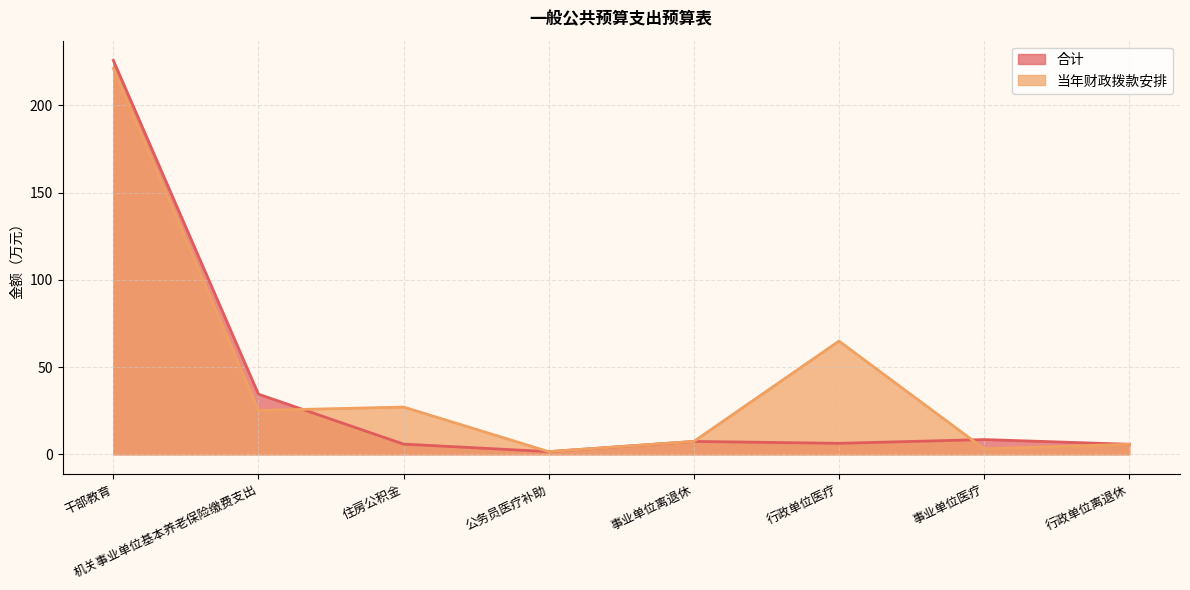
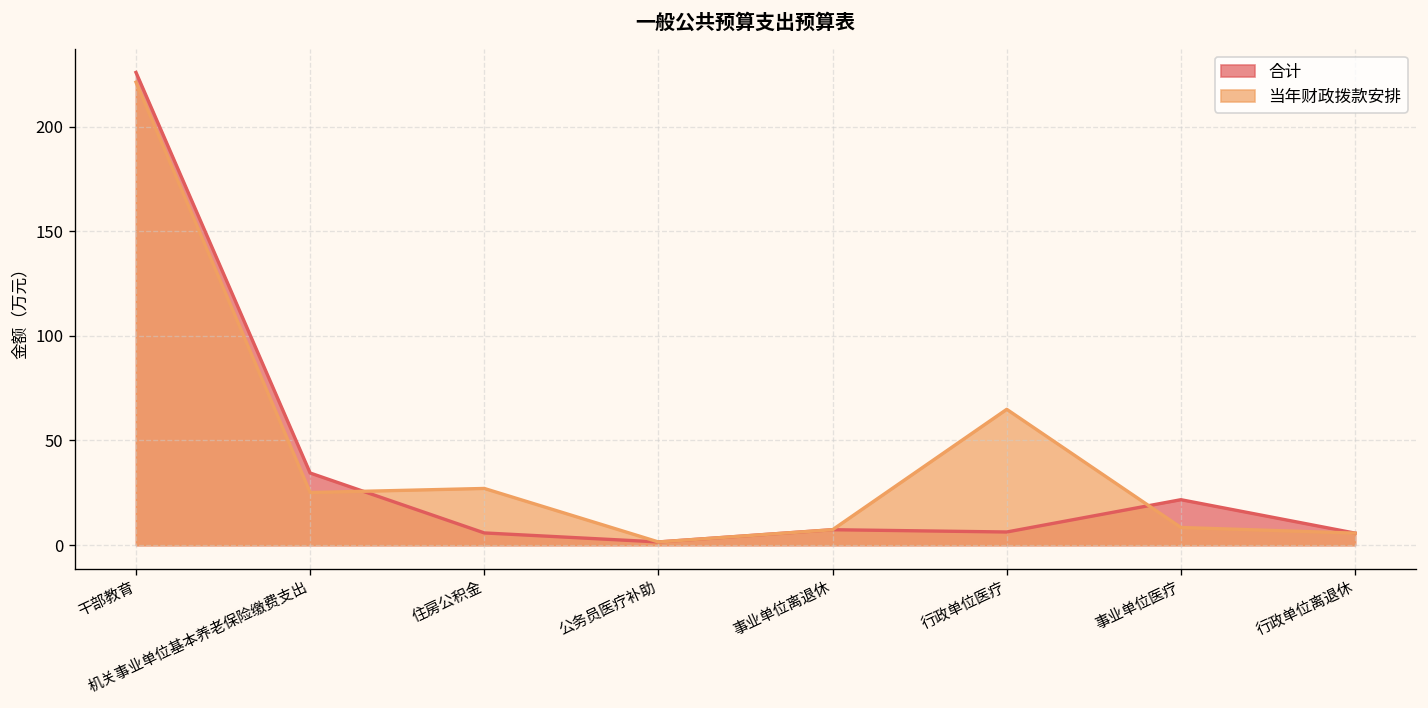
  {
    "合计": {
      "干部教育": 226,
      "机关事业单位基本养老保险缴费支出": 34,
      "住房公积金": 6,
      "行政单位医疗": 6,
-     "事业单位医疗": 8
+     "事业单位医疗": 22
    },
    "当年财政拨款安排": {
      "干部教育": 221,
      "机关事业单位基本养老保险缴费支出": 25,
      "住房公积金": 27,
      "行政单位医疗": 65,
-     "事业单位医疗": 3
+     "事业单位医疗": 8
    }
  }
